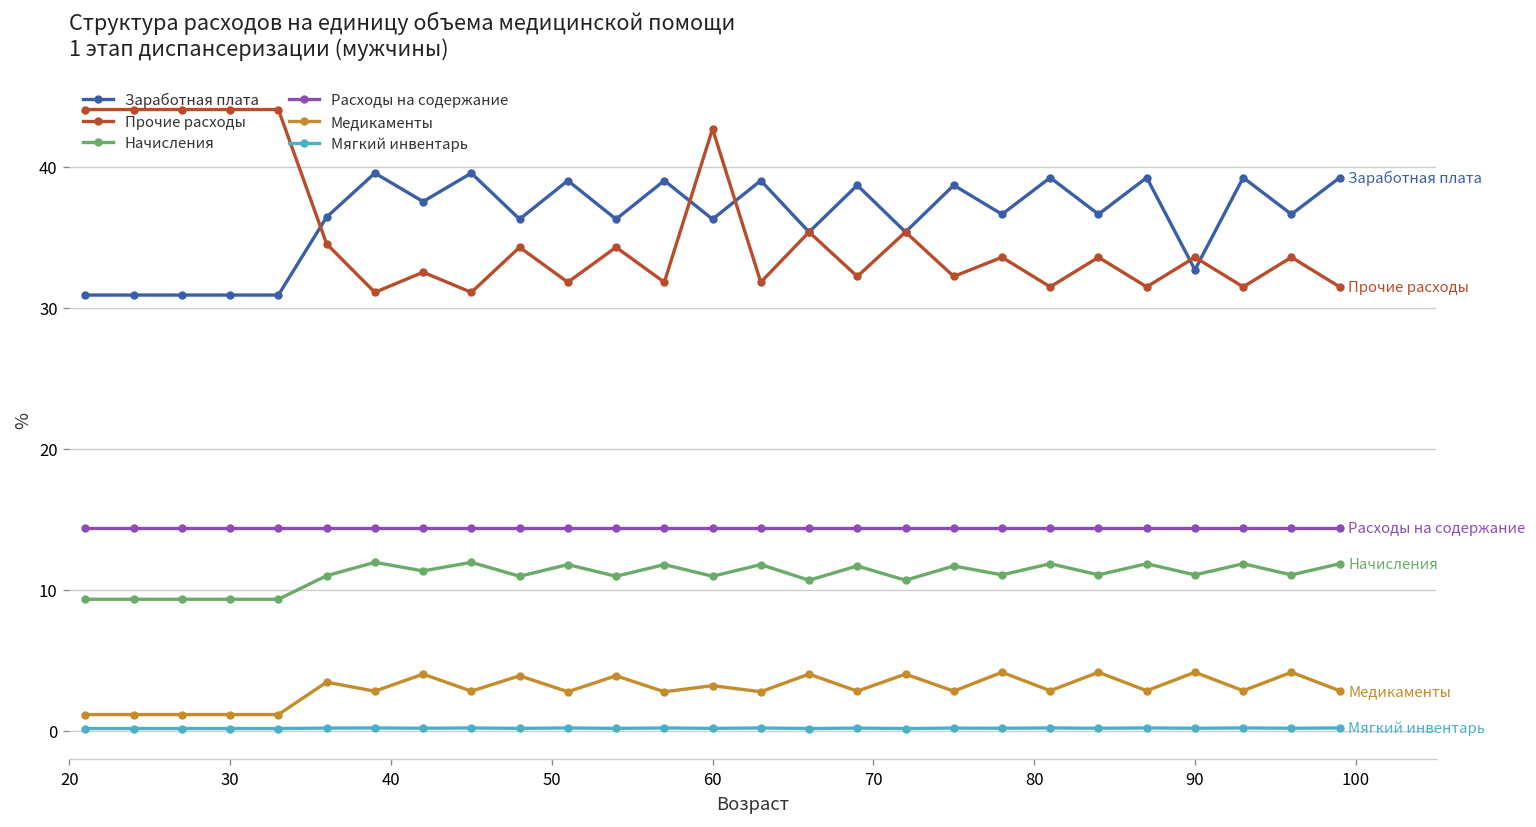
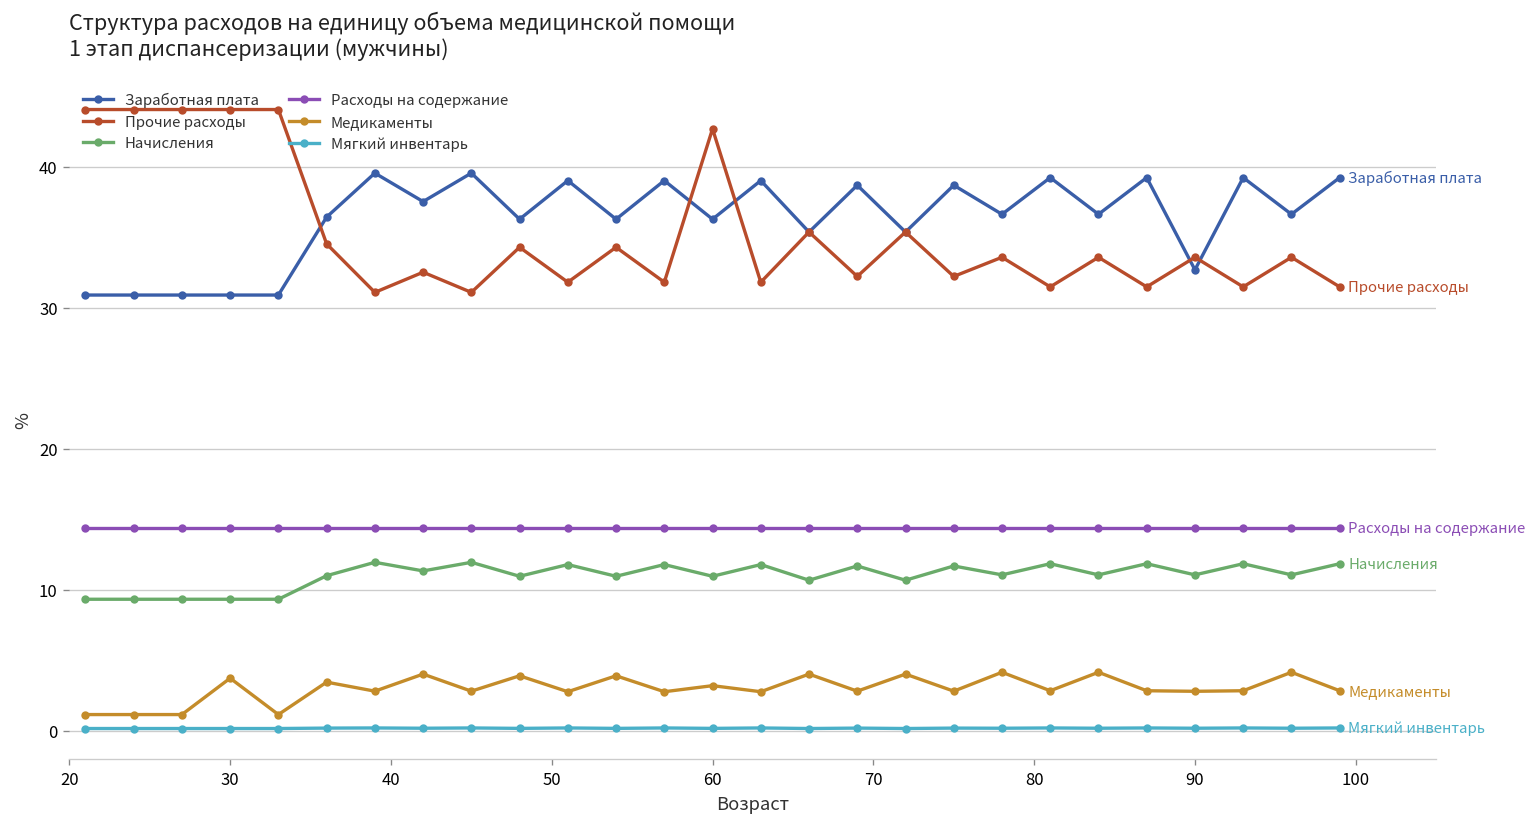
  {
    "Заработная плата": {
      "30": 30.9,
      "60": 36.3,
      "90": 32.7
    },
    "Прочие расходы": {
      "30": 44.1,
      "60": 42.7,
      "90": 33.6
    },
    "Начисления": {
      "30": 9.3,
      "60": 11.0,
      "90": 11.1
    },
    "Расходы на содержание": {
      "30": 14.4,
      "60": 14.4,
      "90": 14.4
    },
    "Медикаменты": {
-     "30": 1.2,
+     "30": 3.7,
      "60": 3.2,
-     "90": 4.2
+     "90": 2.8
    },
    "Мягкий инвентарь": {
      "30": 0.2,
      "60": 0.2,
      "90": 0.2
    }
  }
